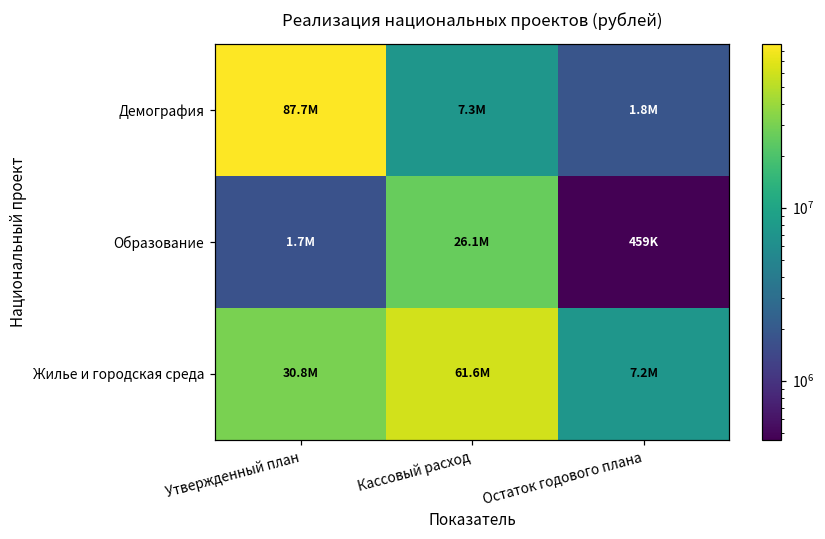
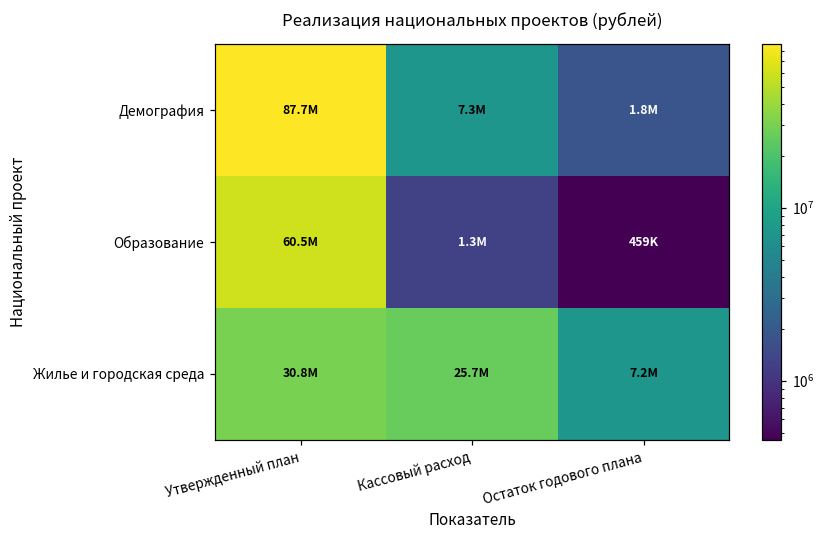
  {
    "Демография": {
      "Утвержденный план": "87.7M",
      "Кассовый расход": "7.3M",
      "Остаток годового плана": "1.8M"
    },
    "Образование": {
-     "Утвержденный план": "1.7M",
-     "Кассовый расход": "26.1M",
+     "Утвержденный план": "60.5M",
+     "Кассовый расход": "1.3M",
      "Остаток годового плана": "459K"
    },
    "Жилье и городская среда": {
      "Утвержденный план": "30.8M",
-     "Кассовый расход": "61.6M",
+     "Кассовый расход": "25.7M",
      "Остаток годового плана": "7.2M"
    }
  }
